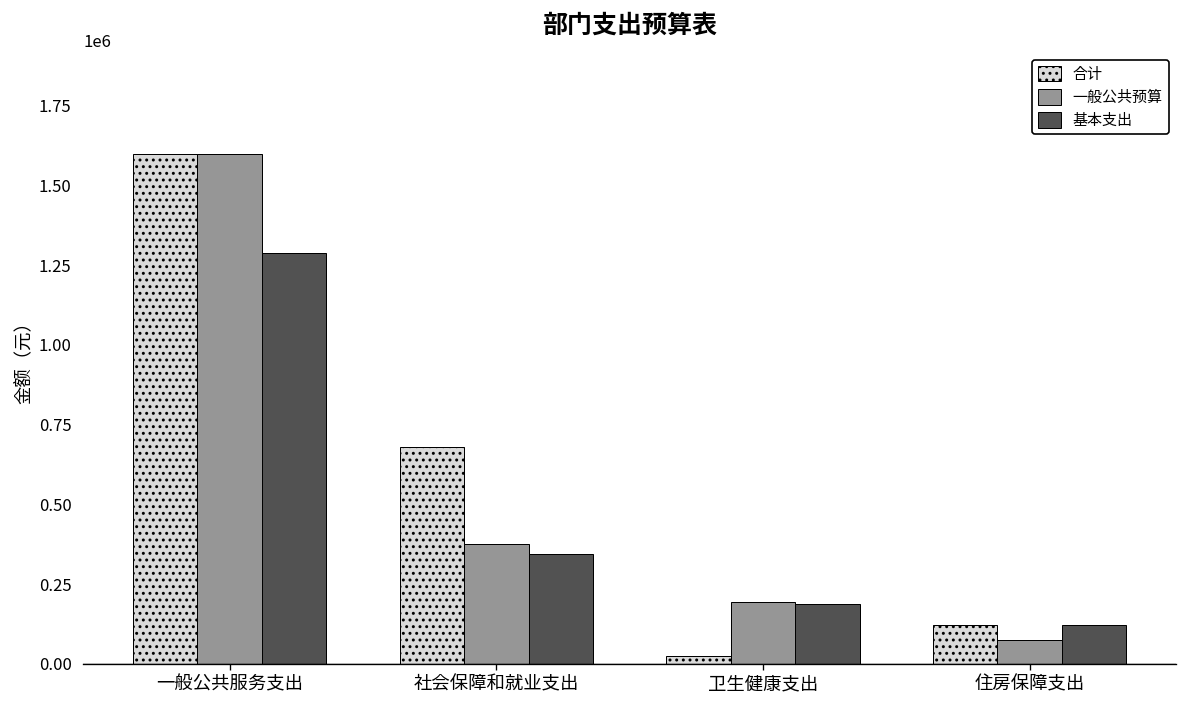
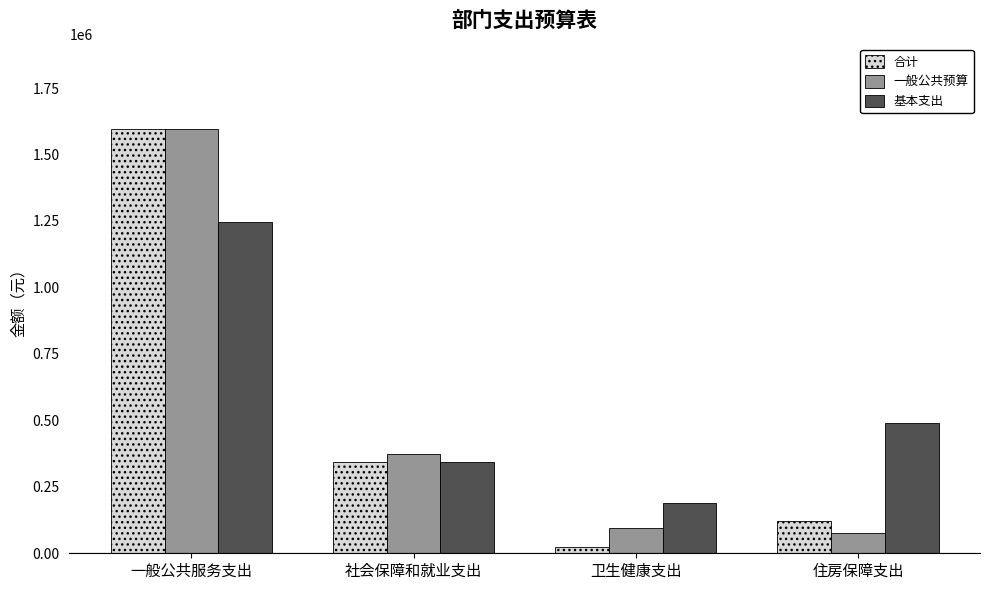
  {
    "合计": {
      "一般公共服务支出": 1600000,
-     "社会保障和就业支出": 680000,
+     "社会保障和就业支出": 340000,
      "卫生健康支出": 30000,
      "住房保障支出": 120000
    },
    "一般公共预算": {
      "一般公共服务支出": 1600000,
      "社会保障和就业支出": 370000,
-     "卫生健康支出": 200000,
+     "卫生健康支出": 90000,
      "住房保障支出": 80000
    },
    "基本支出": {
-     "一般公共服务支出": 1290000,
+     "一般公共服务支出": 1250000,
      "社会保障和就业支出": 340000,
      "卫生健康支出": 190000,
-     "住房保障支出": 120000
+     "住房保障支出": 490000
    }
  }
